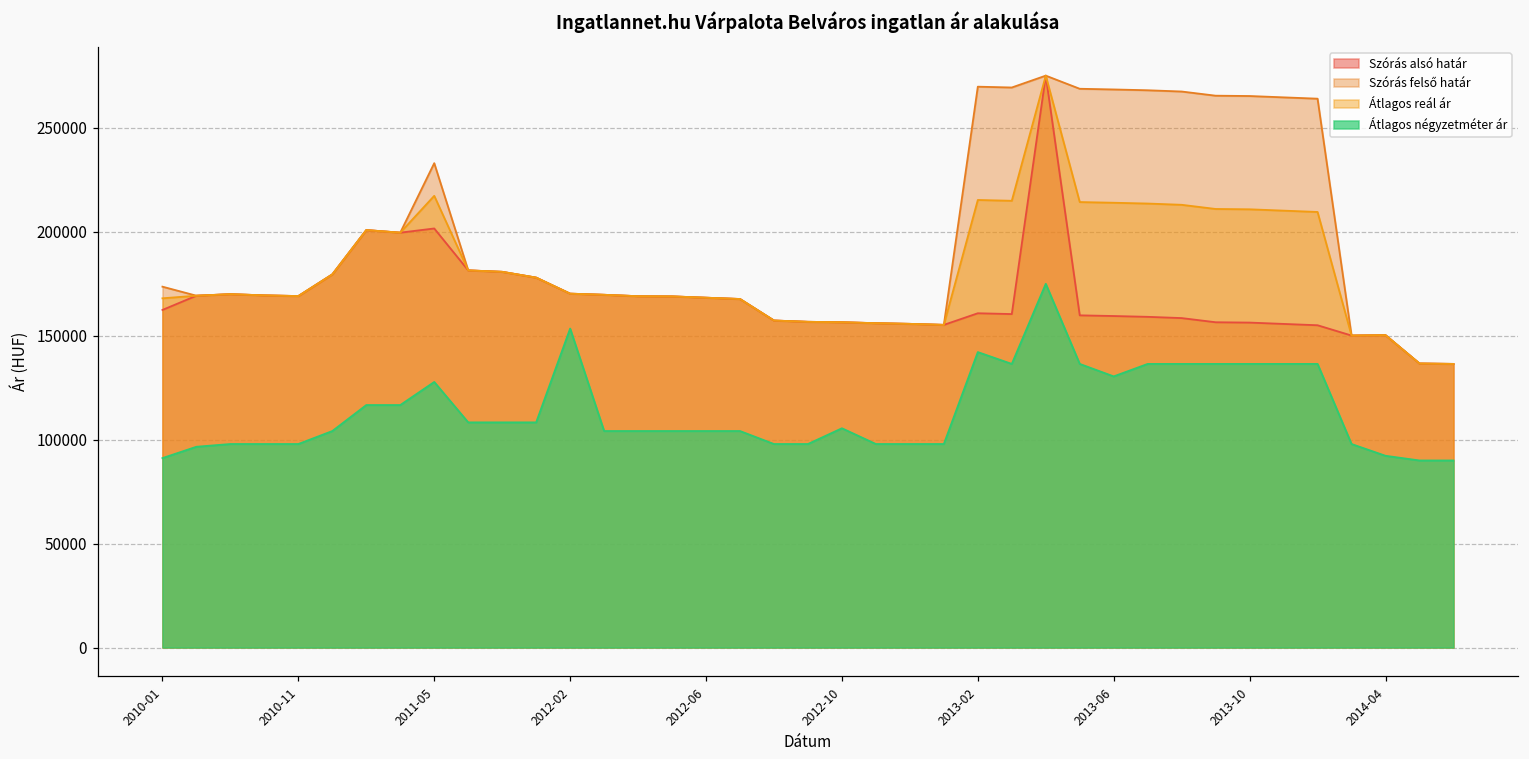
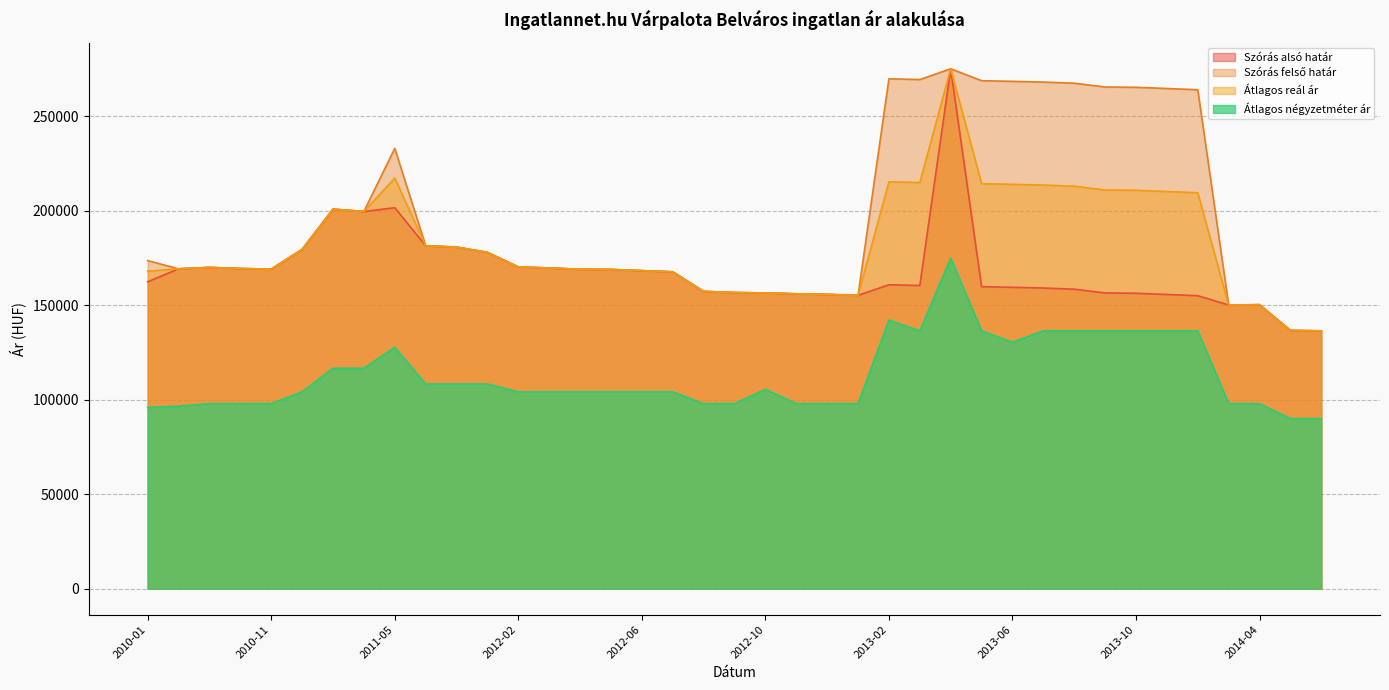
  {
    "Átlagos négyzetméter ár": {
-     "2010-01": 91000,
+     "2010-01": 96000,
      "2010-11": 98000,
      "2011-05": 128000,
-     "2012-02": 153000,
+     "2012-02": 104000,
      "2012-06": 104000,
      "2012-10": 105000,
      "2013-02": 142000,
      "2013-06": 130000,
      "2013-10": 136000,
-     "2014-04": 92000
+     "2014-04": 98000
    }
  }
